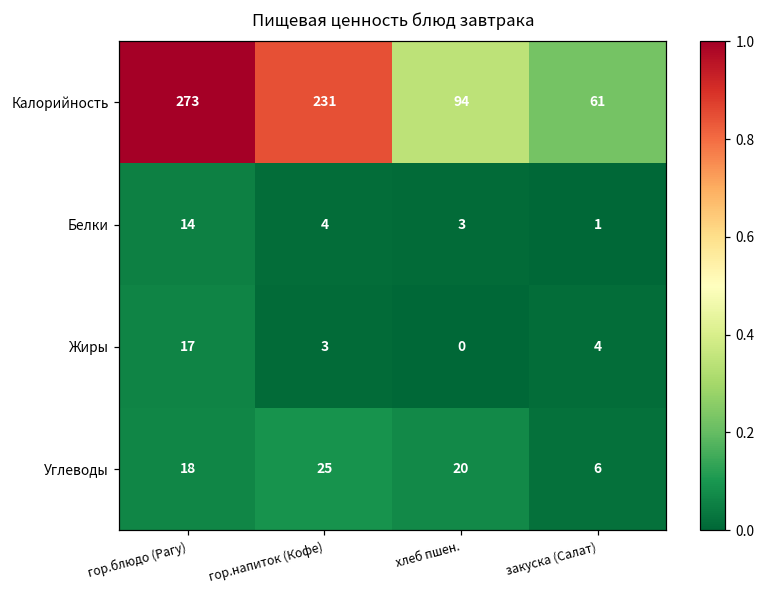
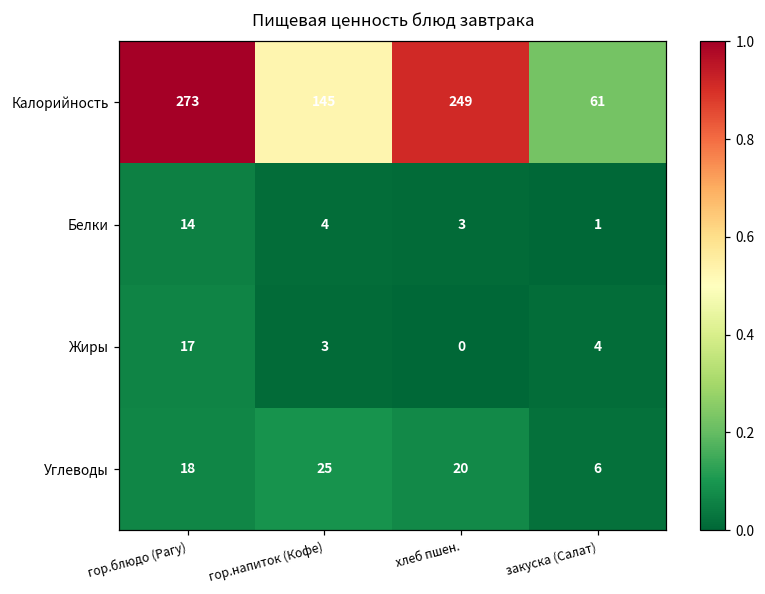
  {
    "Калорийность": {
      "гор.блюдо (Рагу)": 273,
-     "гор.напиток (Кофе)": 231,
-     "хлеб пшен.": 94,
+     "гор.напиток (Кофе)": 145,
+     "хлеб пшен.": 249,
      "закуска (Салат)": 61
    },
    "Белки": {
      "гор.блюдо (Рагу)": 14,
      "гор.напиток (Кофе)": 4,
      "хлеб пшен.": 3,
      "закуска (Салат)": 1
    },
    "Жиры": {
      "гор.блюдо (Рагу)": 17,
      "гор.напиток (Кофе)": 3,
      "хлеб пшен.": 0,
      "закуска (Салат)": 4
    },
    "Углеводы": {
      "гор.блюдо (Рагу)": 18,
      "гор.напиток (Кофе)": 25,
      "хлеб пшен.": 20,
      "закуска (Салат)": 6
    }
  }
